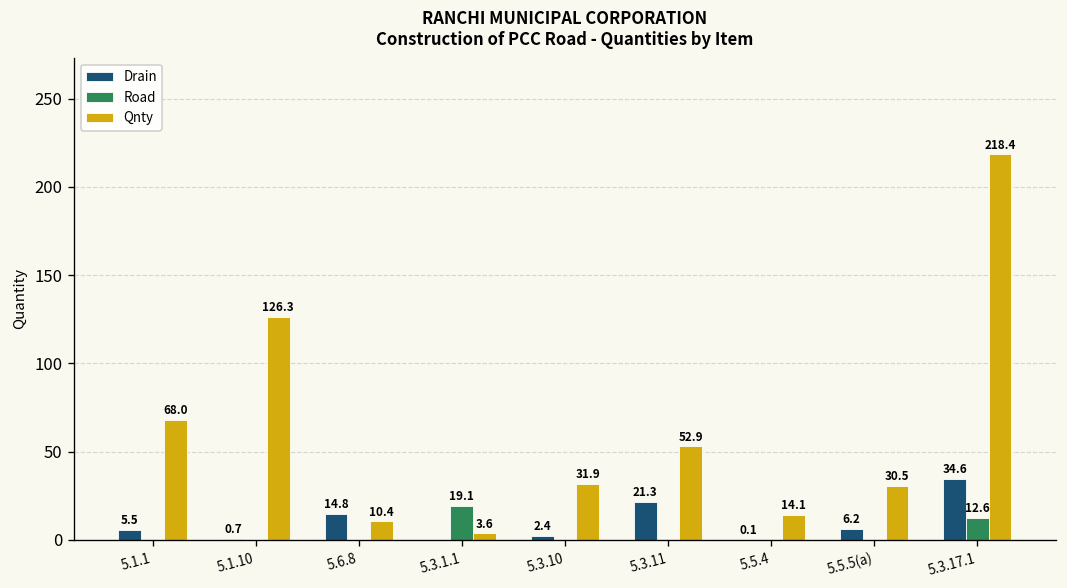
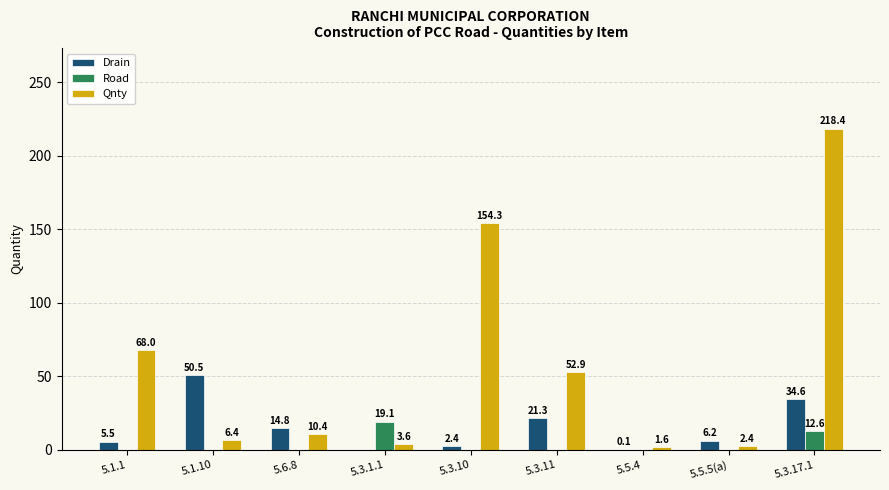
  {
    "Drain": {
      "5.1.1": 5.5,
-     "5.1.10": 0.7,
+     "5.1.10": 50.5,
      "5.6.8": 14.8,
      "5.3.10": 2.4,
      "5.3.11": 21.3,
      "5.5.4": 0.1,
      "5.5.5(a)": 6.2,
      "5.3.17.1": 34.6
    },
    "Road": {
      "5.3.1.1": 19.1,
      "5.3.17.1": 12.6
    },
    "Qnty": {
      "5.1.1": 68.0,
-     "5.1.10": 126.3,
+     "5.1.10": 6.4,
      "5.6.8": 10.4,
      "5.3.1.1": 3.6,
-     "5.3.10": 31.9,
+     "5.3.10": 154.3,
      "5.3.11": 52.9,
-     "5.5.4": 14.1,
-     "5.5.5(a)": 30.5,
+     "5.5.4": 1.6,
+     "5.5.5(a)": 2.4,
      "5.3.17.1": 218.4
    }
  }
